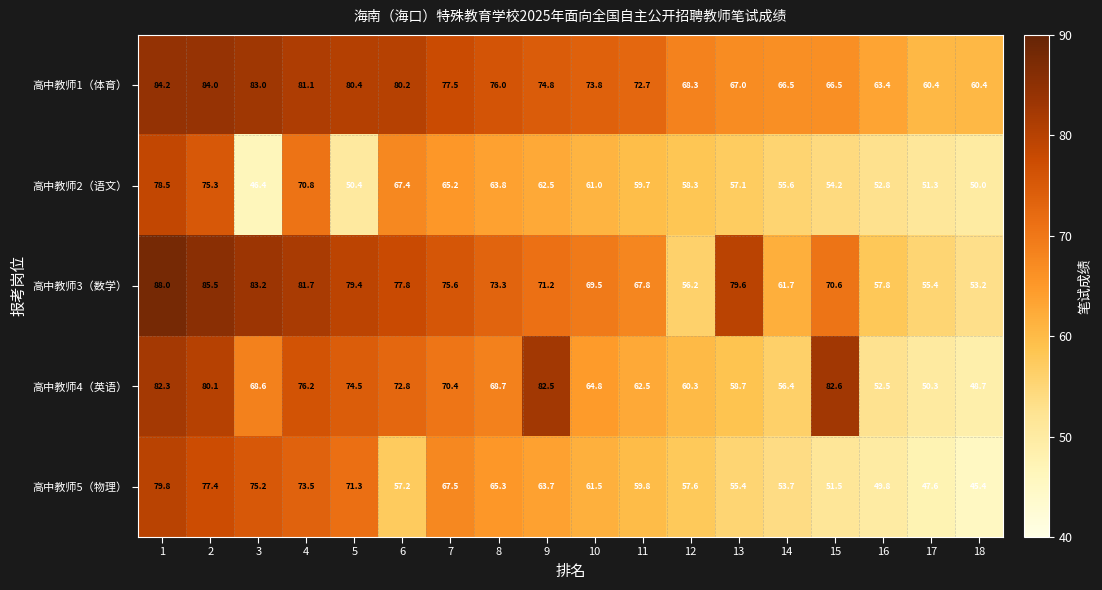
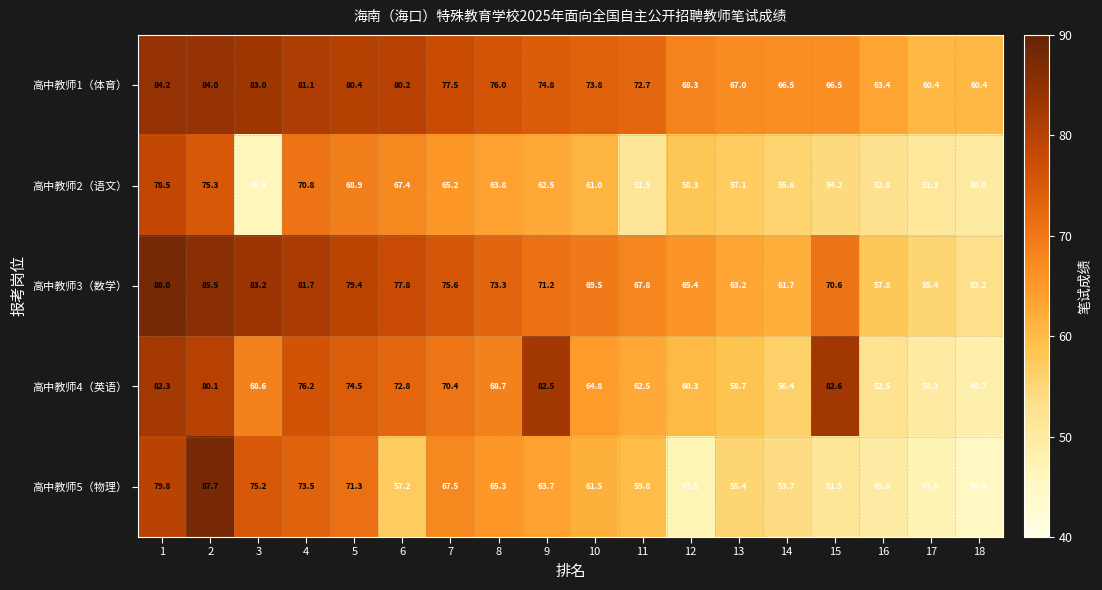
  {
    "高中教师1（体育）": {
      "1": 84.2,
      "2": 84.0,
      "3": 83.0,
      "4": 81.1,
      "5": 80.4,
      "6": 80.2,
      "7": 77.5,
      "8": 76.0,
      "9": 74.8,
      "10": 73.8,
      "11": 72.7,
      "12": 68.3,
      "13": 67.0,
      "14": 66.5,
      "15": 66.5,
      "16": 63.4,
      "17": 60.4,
      "18": 60.4
    },
    "高中教师2（语文）": {
      "1": 78.5,
      "2": 75.3,
      "3": 46.4,
      "4": 70.8,
-     "5": 50.4,
+     "5": 68.9,
      "6": 67.4,
      "7": 65.2,
      "8": 63.8,
      "9": 62.5,
      "10": 61.0,
-     "11": 59.7,
+     "11": 51.5,
      "12": 58.3,
      "13": 57.1,
      "14": 55.6,
      "15": 54.2,
      "16": 52.8,
      "17": 51.3,
      "18": 50.0
    },
    "高中教师3（数学）": {
      "1": 88.0,
      "2": 85.5,
      "3": 83.2,
      "4": 81.7,
      "5": 79.4,
      "6": 77.8,
      "7": 75.6,
      "8": 73.3,
      "9": 71.2,
      "10": 69.5,
      "11": 67.8,
-     "12": 56.2,
-     "13": 79.6,
+     "12": 65.4,
+     "13": 63.2,
      "14": 61.7,
      "15": 70.6,
      "16": 57.8,
      "17": 55.4,
      "18": 53.2
    },
    "高中教师4（英语）": {
      "1": 82.3,
      "2": 80.1,
      "3": 68.6,
      "4": 76.2,
      "5": 74.5,
      "6": 72.8,
      "7": 70.4,
      "8": 68.7,
      "9": 82.5,
      "10": 64.8,
      "11": 62.5,
      "12": 60.3,
      "13": 58.7,
      "14": 56.4,
      "15": 82.6,
      "16": 52.5,
      "17": 50.3,
      "18": 48.7
    },
    "高中教师5（物理）": {
      "1": 79.8,
-     "2": 77.4,
+     "2": 87.7,
      "3": 75.2,
      "4": 73.5,
      "5": 71.3,
      "6": 57.2,
      "7": 67.5,
      "8": 65.3,
      "9": 63.7,
      "10": 61.5,
      "11": 59.8,
-     "12": 57.6,
+     "12": 47.1,
      "13": 55.4,
      "14": 53.7,
      "15": 51.5,
      "16": 49.8,
      "17": 47.6,
      "18": 45.4
    }
  }
